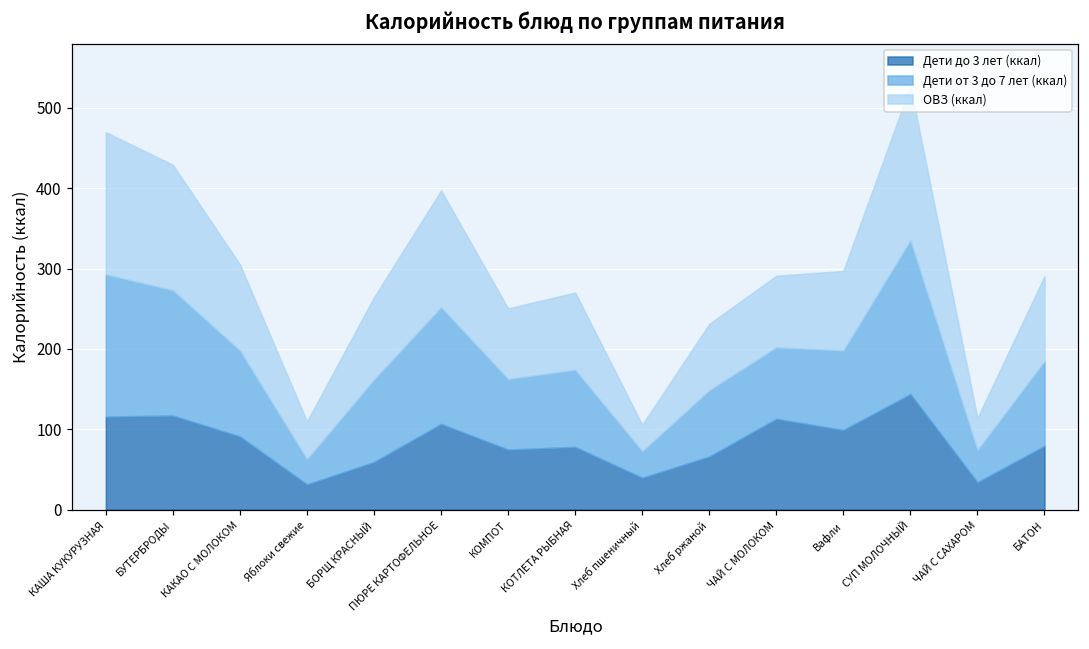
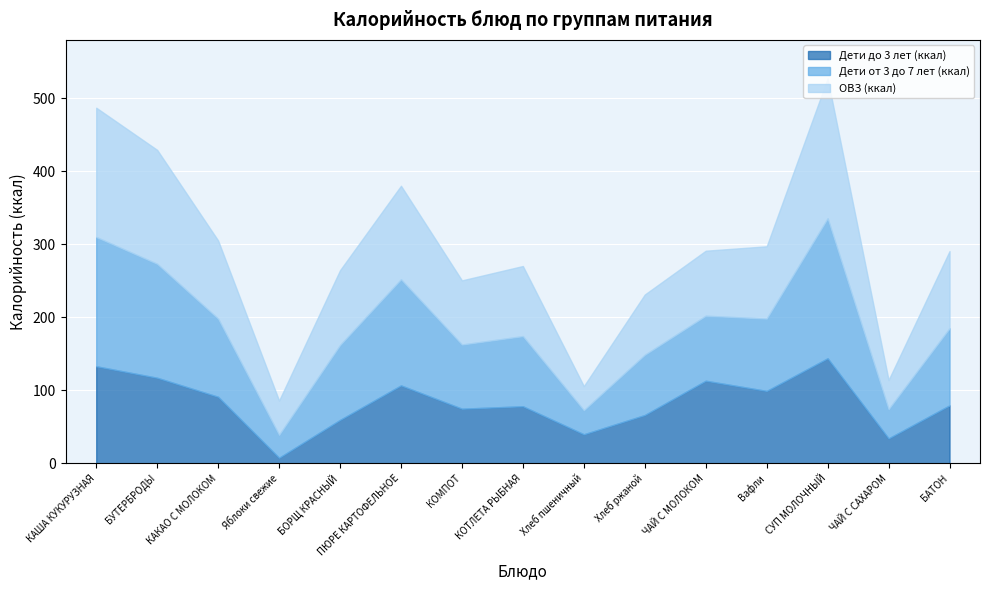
  {
    "Дети до 3 лет (ккал)": {
-     "КАША КУКУРУЗНАЯ": 120,
+     "КАША КУКУРУЗНАЯ": 130,
      "БУТЕРБРОДЫ": 120,
      "КАКАО С МОЛОКОМ": 90,
-     "Яблоки свежие": 30,
+     "Яблоки свежие": 10,
      "БОРЩ КРАСНЫЙ": 60,
      "ПЮРЕ КАРТОФЕЛЬНОЕ": 110,
      "КОМПОТ": 70,
      "КОТЛЕТА РЫБНАЯ": 80,
      "Хлеб пшеничный": 40,
      "Хлеб ржаной": 70,
      "ЧАЙ С МОЛОКОМ": 110,
      "Вафли": 100,
      "СУП МОЛОЧНЫЙ": 140,
      "ЧАЙ С САХАРОМ": 30,
      "БАТОН": 80
    },
    "Дети от 3 до 7 лет (ккал)": {
      "КАША КУКУРУЗНАЯ": 180,
      "БУТЕРБРОДЫ": 160,
      "КАКАО С МОЛОКОМ": 110,
      "Яблоки свежие": 30,
      "БОРЩ КРАСНЫЙ": 100,
      "ПЮРЕ КАРТОФЕЛЬНОЕ": 150,
      "КОМПОТ": 90,
      "КОТЛЕТА РЫБНАЯ": 100,
      "Хлеб пшеничный": 30,
      "Хлеб ржаной": 80,
      "ЧАЙ С МОЛОКОМ": 90,
      "Вафли": 100,
      "СУП МОЛОЧНЫЙ": 190,
      "ЧАЙ С САХАРОМ": 40,
      "БАТОН": 110
    },
    "ОВЗ (ккал)": {
      "КАША КУКУРУЗНАЯ": 180,
      "БУТЕРБРОДЫ": 160,
      "КАКАО С МОЛОКОМ": 110,
      "Яблоки свежие": 50,
      "БОРЩ КРАСНЫЙ": 100,
-     "ПЮРЕ КАРТОФЕЛЬНОЕ": 150,
+     "ПЮРЕ КАРТОФЕЛЬНОЕ": 130,
      "КОМПОТ": 90,
      "КОТЛЕТА РЫБНАЯ": 100,
      "Хлеб пшеничный": 30,
      "Хлеб ржаной": 80,
      "ЧАЙ С МОЛОКОМ": 90,
      "Вафли": 100,
      "ЧАЙ С САХАРОМ": 40,
      "БАТОН": 110
    }
  }
